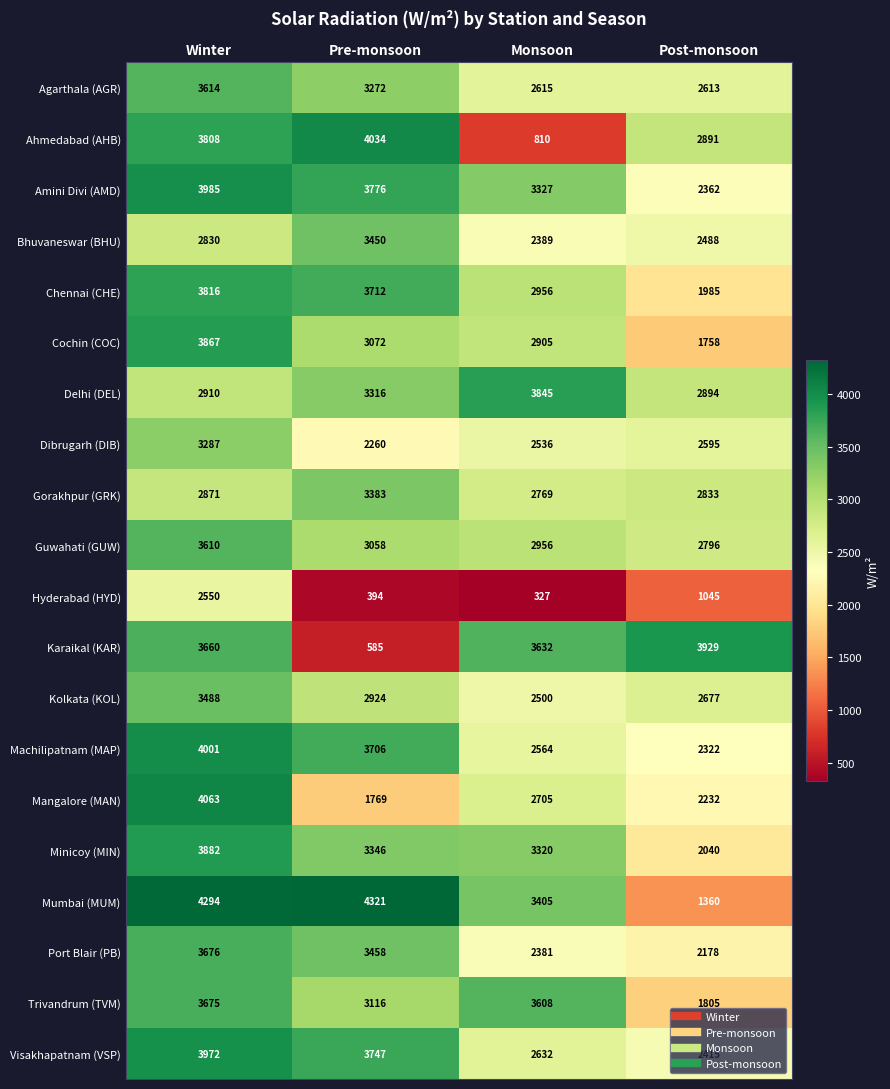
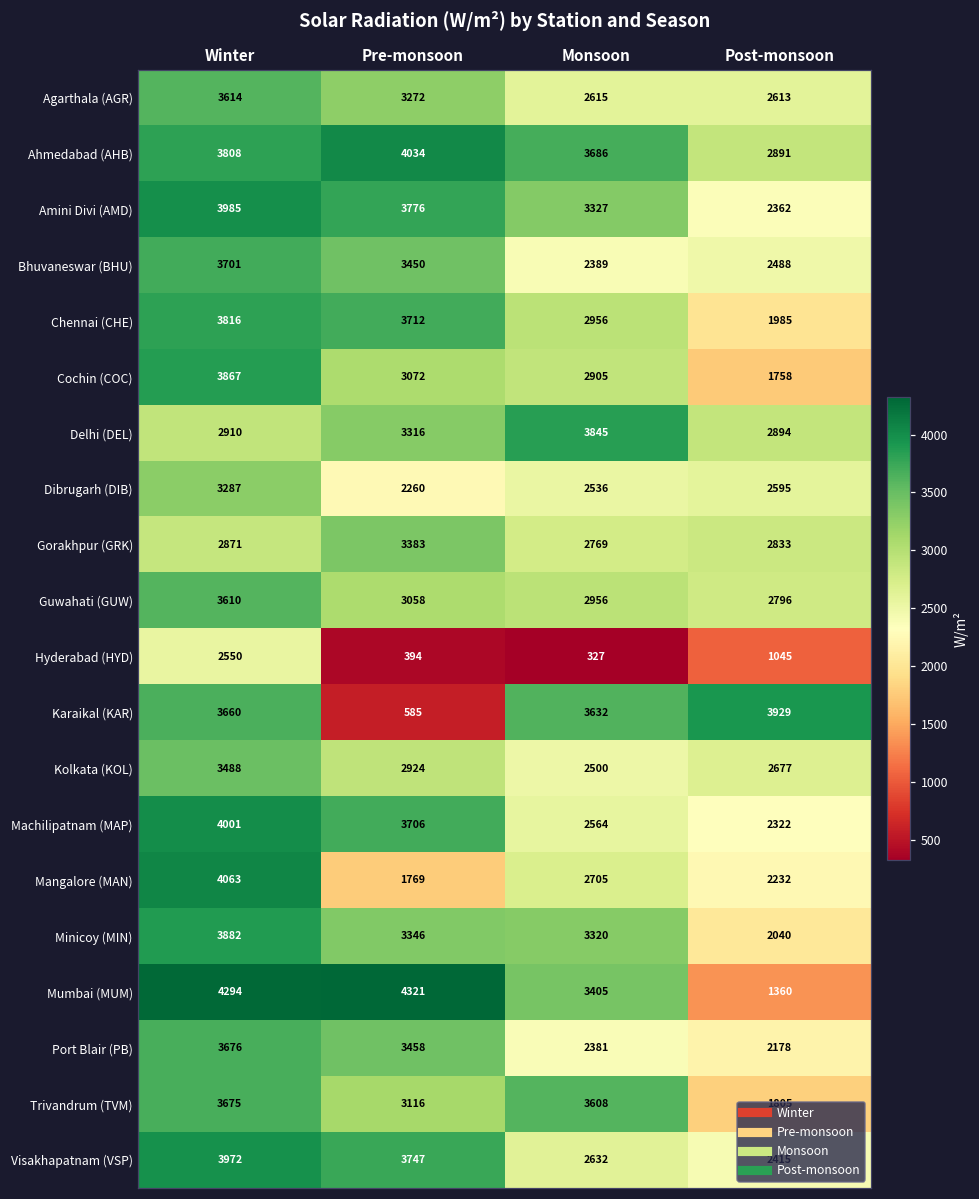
  {
    "Agarthala (AGR)": {
      "Winter": 3614,
      "Pre-monsoon": 3272,
      "Monsoon": 2615,
      "Post-monsoon": 2613
    },
    "Ahmedabad (AHB)": {
      "Winter": 3808,
      "Pre-monsoon": 4034,
-     "Monsoon": 810,
+     "Monsoon": 3686,
      "Post-monsoon": 2891
    },
    "Amini Divi (AMD)": {
      "Winter": 3985,
      "Pre-monsoon": 3776,
      "Monsoon": 3327,
      "Post-monsoon": 2362
    },
    "Bhuvaneswar (BHU)": {
-     "Winter": 2830,
+     "Winter": 3701,
      "Pre-monsoon": 3450,
      "Monsoon": 2389,
      "Post-monsoon": 2488
    },
    "Chennai (CHE)": {
      "Winter": 3816,
      "Pre-monsoon": 3712,
      "Monsoon": 2956,
      "Post-monsoon": 1985
    },
    "Cochin (COC)": {
      "Winter": 3867,
      "Pre-monsoon": 3072,
      "Monsoon": 2905,
      "Post-monsoon": 1758
    },
    "Delhi (DEL)": {
      "Winter": 2910,
      "Pre-monsoon": 3316,
      "Monsoon": 3845,
      "Post-monsoon": 2894
    },
    "Dibrugarh (DIB)": {
      "Winter": 3287,
      "Pre-monsoon": 2260,
      "Monsoon": 2536,
      "Post-monsoon": 2595
    },
    "Gorakhpur (GRK)": {
      "Winter": 2871,
      "Pre-monsoon": 3383,
      "Monsoon": 2769,
      "Post-monsoon": 2833
    },
    "Guwahati (GUW)": {
      "Winter": 3610,
      "Pre-monsoon": 3058,
      "Monsoon": 2956,
      "Post-monsoon": 2796
    },
    "Hyderabad (HYD)": {
      "Winter": 2550,
      "Pre-monsoon": 394,
      "Monsoon": 327,
      "Post-monsoon": 1045
    },
    "Karaikal (KAR)": {
      "Winter": 3660,
      "Pre-monsoon": 585,
      "Monsoon": 3632,
      "Post-monsoon": 3929
    },
    "Kolkata (KOL)": {
      "Winter": 3488,
      "Pre-monsoon": 2924,
      "Monsoon": 2500,
      "Post-monsoon": 2677
    },
    "Machilipatnam (MAP)": {
      "Winter": 4001,
      "Pre-monsoon": 3706,
      "Monsoon": 2564,
      "Post-monsoon": 2322
    },
    "Mangalore (MAN)": {
      "Winter": 4063,
      "Pre-monsoon": 1769,
      "Monsoon": 2705,
      "Post-monsoon": 2232
    },
    "Minicoy (MIN)": {
      "Winter": 3882,
      "Pre-monsoon": 3346,
      "Monsoon": 3320,
      "Post-monsoon": 2040
    },
    "Mumbai (MUM)": {
      "Winter": 4294,
      "Pre-monsoon": 4321,
      "Monsoon": 3405,
      "Post-monsoon": 1360
    },
    "Port Blair (PB)": {
      "Winter": 3676,
      "Pre-monsoon": 3458,
      "Monsoon": 2381,
      "Post-monsoon": 2178
    },
    "Trivandrum (TVM)": {
      "Winter": 3675,
      "Pre-monsoon": 3116,
      "Monsoon": 3608,
      "Post-monsoon": 1805
    },
    "Visakhapatnam (VSP)": {
      "Winter": 3972,
      "Pre-monsoon": 3747,
      "Monsoon": 2632
    }
  }
